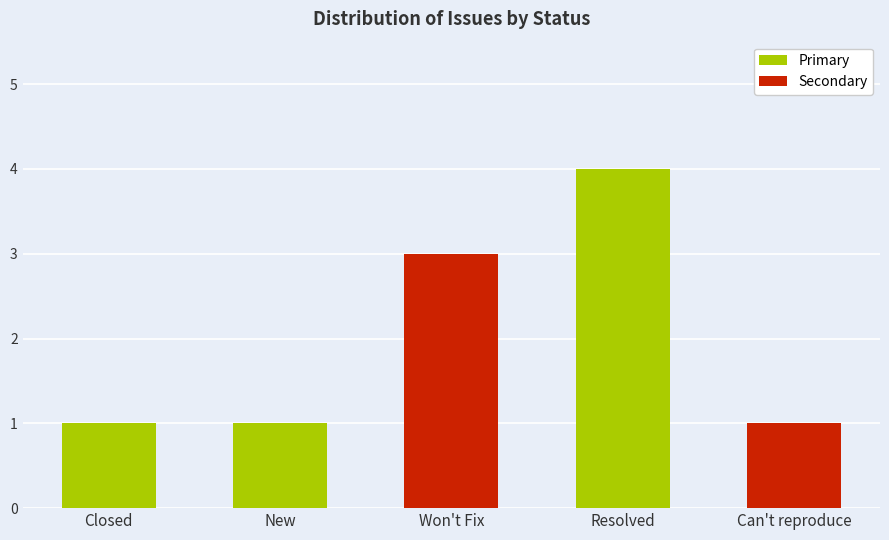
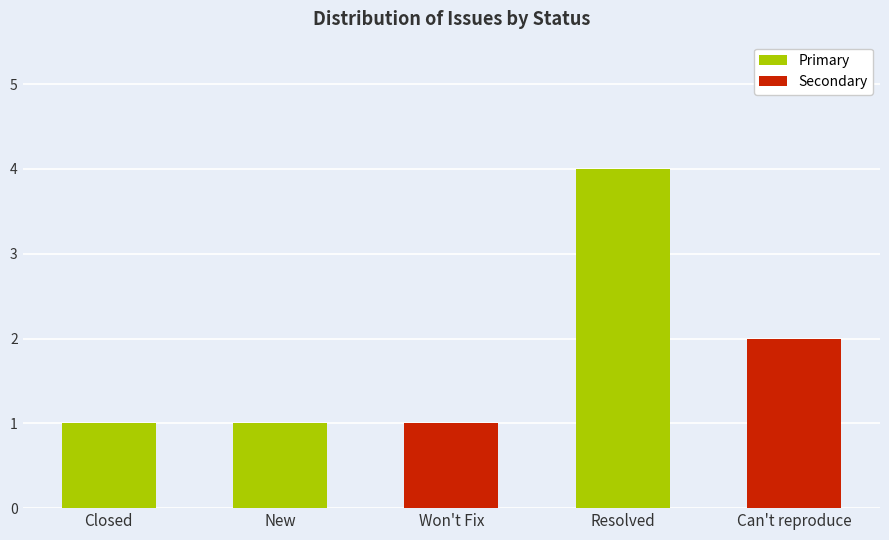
  {
    "Closed": 1,
    "New": 1,
-   "Won't Fix": 3,
+   "Won't Fix": 1,
    "Resolved": 4,
-   "Can't reproduce": 1
+   "Can't reproduce": 2
  }
